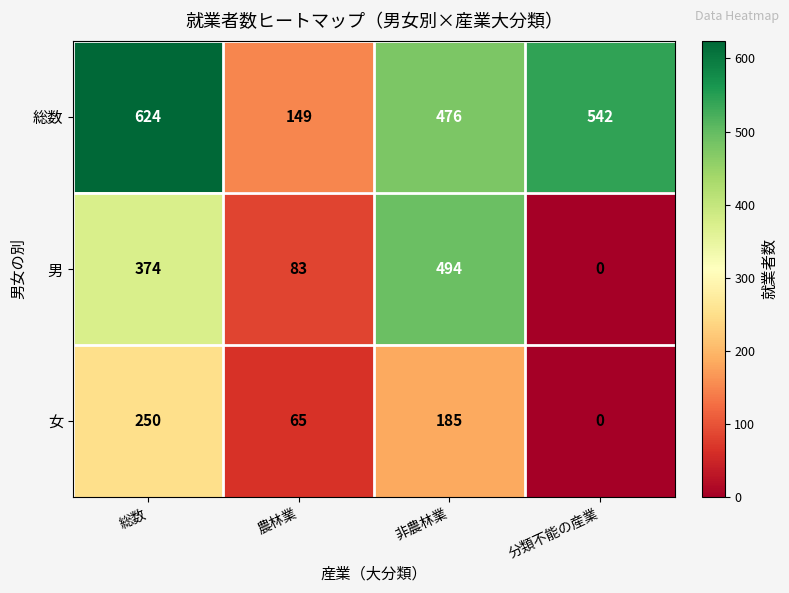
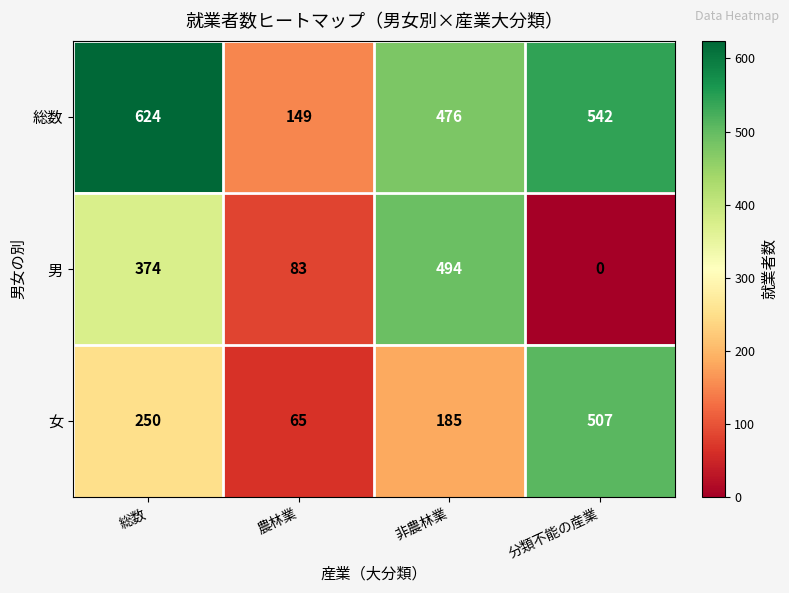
  {
    "総数": {
      "総数": 624,
      "農林業": 149,
      "非農林業": 476,
      "分類不能の産業": 542
    },
    "男": {
      "総数": 374,
      "農林業": 83,
      "非農林業": 494,
      "分類不能の産業": 0
    },
    "女": {
      "総数": 250,
      "農林業": 65,
      "非農林業": 185,
-     "分類不能の産業": 0
+     "分類不能の産業": 507
    }
  }
